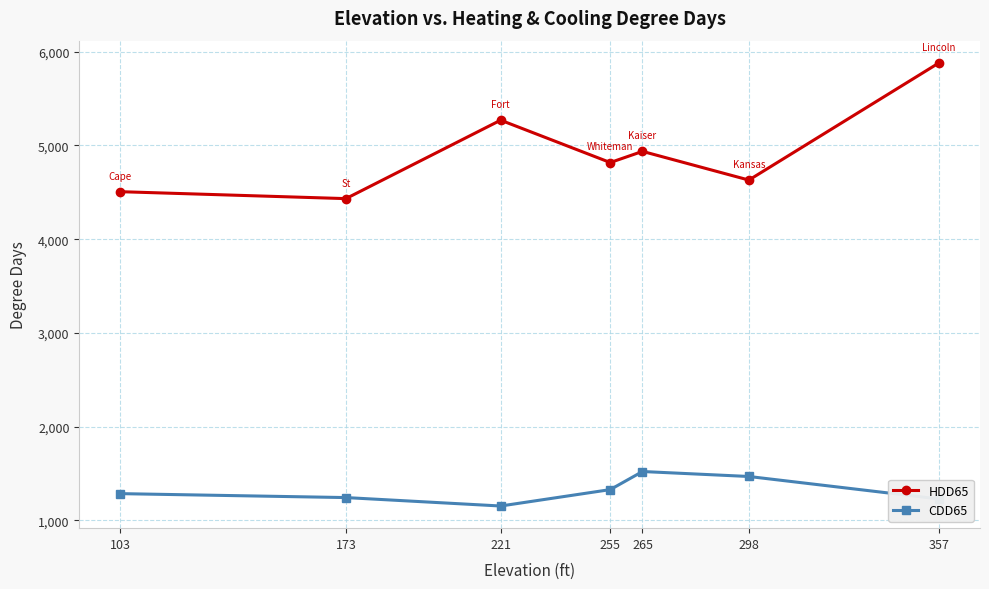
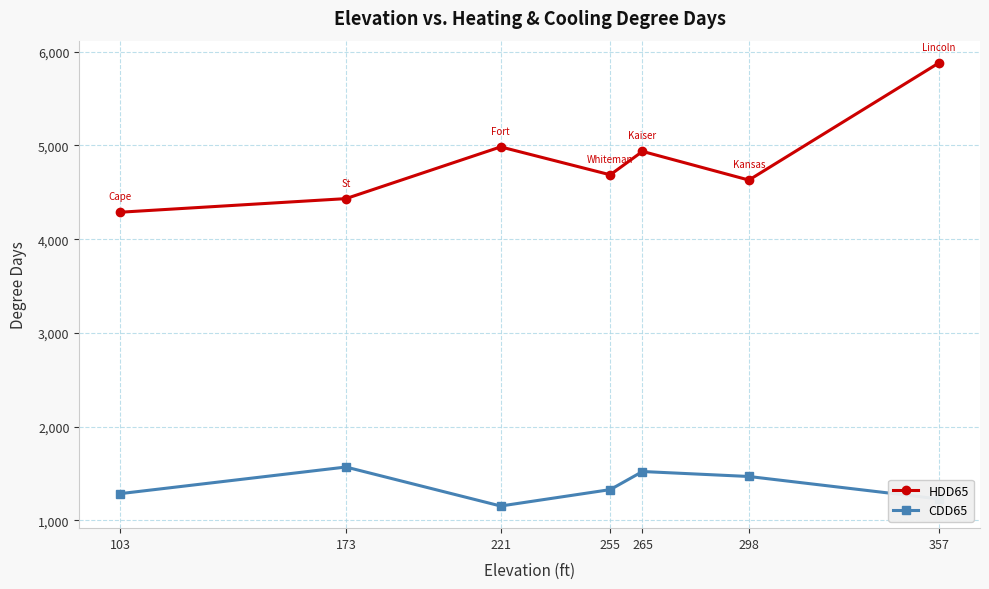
  {
    "HDD65": {
-     "103": "4,500",
+     "103": "4,300",
      "173": "4,400",
-     "221": "5,300",
-     "255": "4,800",
+     "221": "5,000",
+     "255": "4,700",
      "265": "4,900",
      "298": "4,600",
      "357": "5,900"
    },
    "CDD65": {
      "103": "1,300",
-     "173": "1,200",
+     "173": "1,600",
      "221": "1,200",
      "255": "1,300",
      "265": "1,500",
      "298": "1,500"
    }
  }
